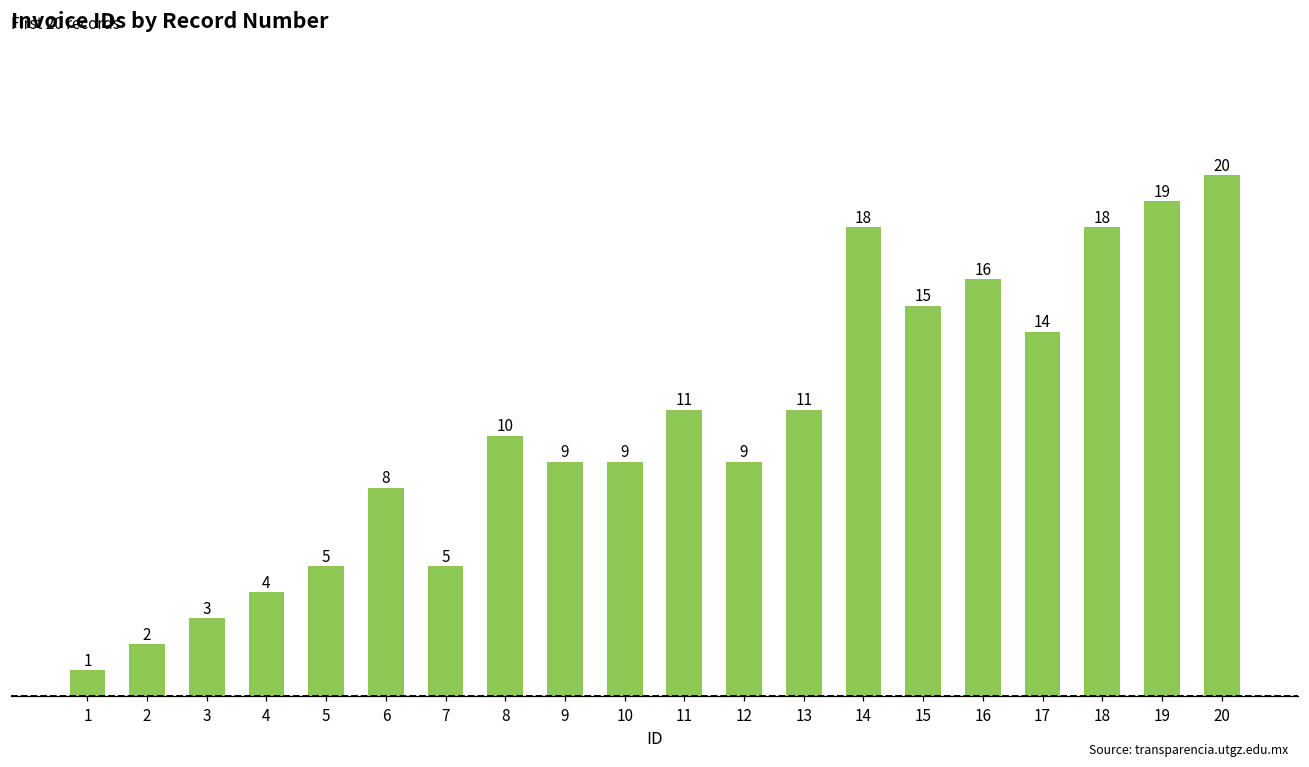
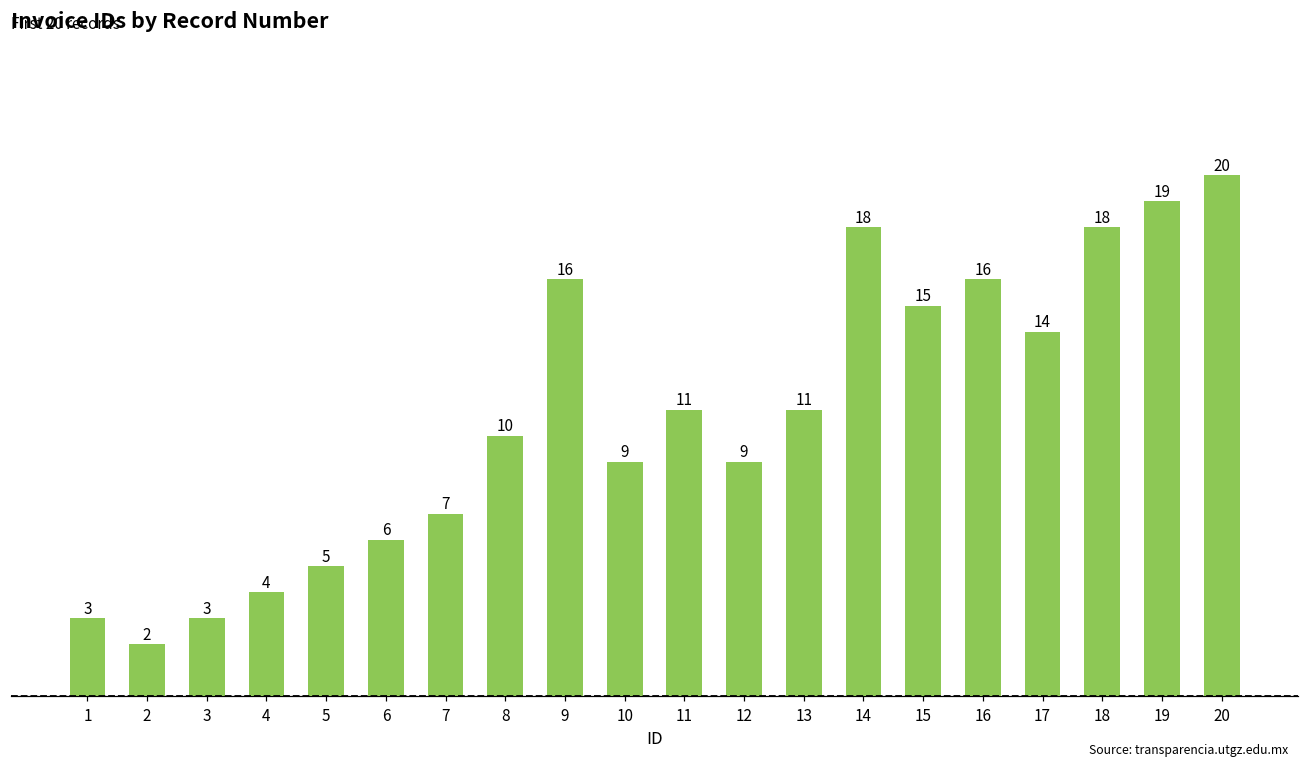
  {
-   "1": 1,
+   "1": 3,
    "2": 2,
    "3": 3,
    "4": 4,
    "5": 5,
-   "6": 8,
-   "7": 5,
+   "6": 6,
+   "7": 7,
    "8": 10,
-   "9": 9,
+   "9": 16,
    "10": 9,
    "11": 11,
    "12": 9,
    "13": 11,
    "14": 18,
    "15": 15,
    "16": 16,
    "17": 14,
    "18": 18,
    "19": 19,
    "20": 20
  }
